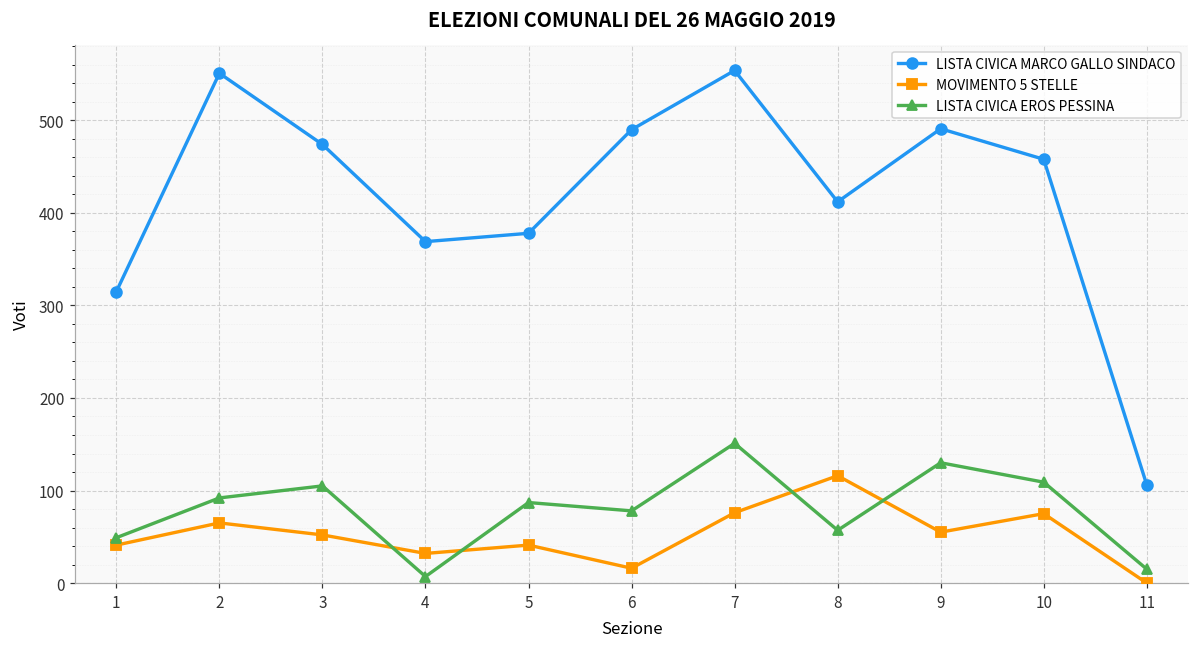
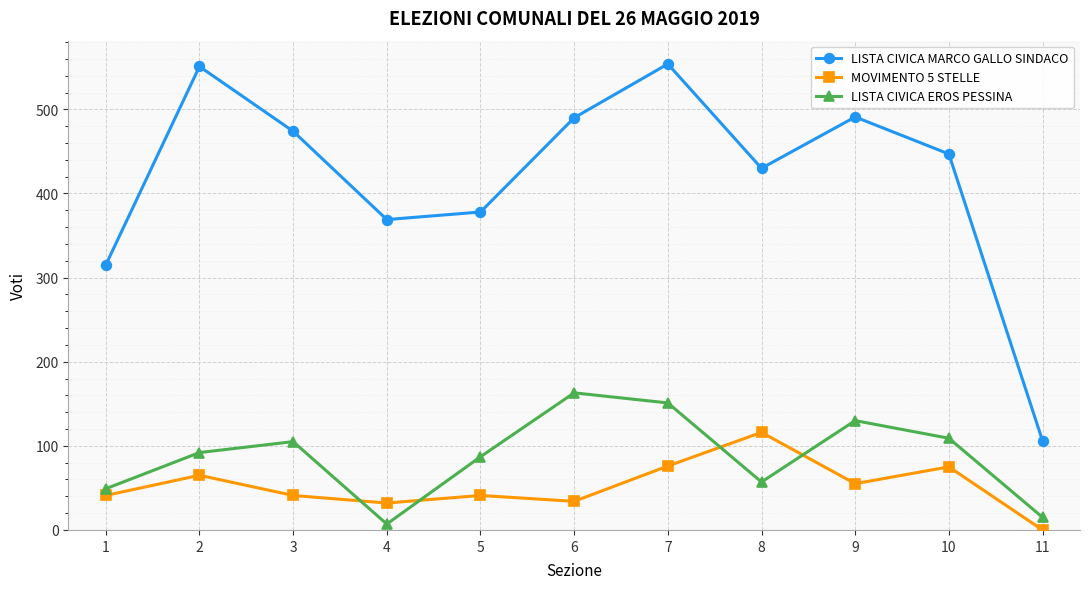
  {
    "LISTA CIVICA MARCO GALLO SINDACO": {
      "1": 320,
      "2": 550,
      "3": 470,
      "4": 370,
      "5": 380,
      "6": 490,
      "7": 550,
-     "8": 410,
+     "8": 430,
      "9": 490,
-     "10": 460,
+     "10": 450,
      "11": 110
    },
    "MOVIMENTO 5 STELLE": {
      "1": 40,
      "2": 70,
-     "3": 50,
+     "3": 40,
      "4": 30,
      "5": 40,
-     "6": 20,
+     "6": 30,
      "7": 80,
      "8": 120,
      "9": 60,
      "10": 80,
      "11": 0
    },
    "LISTA CIVICA EROS PESSINA": {
      "1": 50,
      "2": 90,
      "3": 110,
      "4": 10,
      "5": 90,
-     "6": 80,
+     "6": 160,
      "7": 150,
      "8": 60,
      "9": 130,
      "10": 110,
      "11": 20
    }
  }
